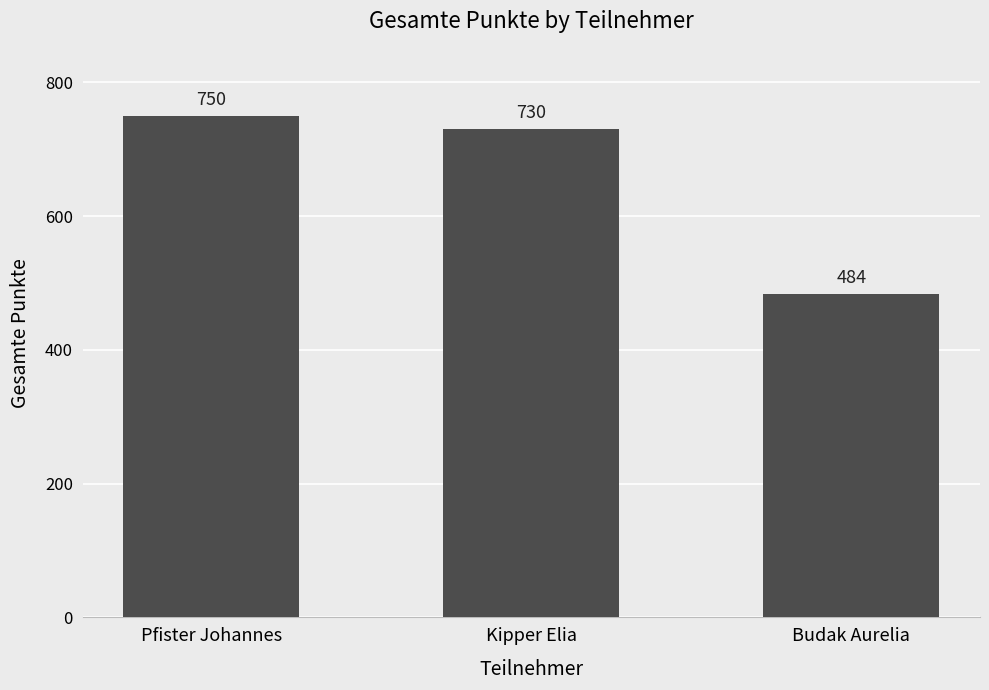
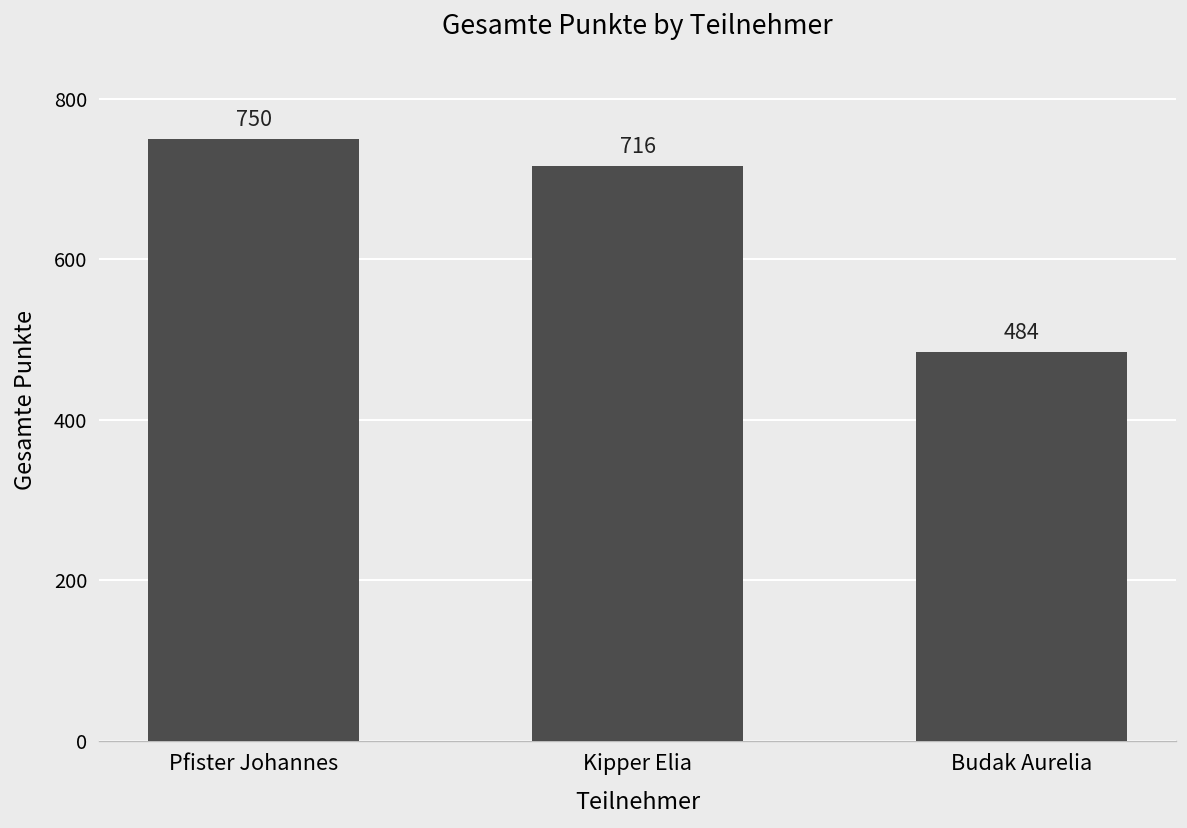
  {
    "Pfister Johannes": 750,
-   "Kipper Elia": 730,
+   "Kipper Elia": 716,
    "Budak Aurelia": 484
  }
